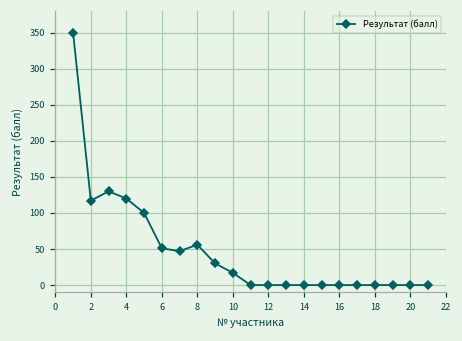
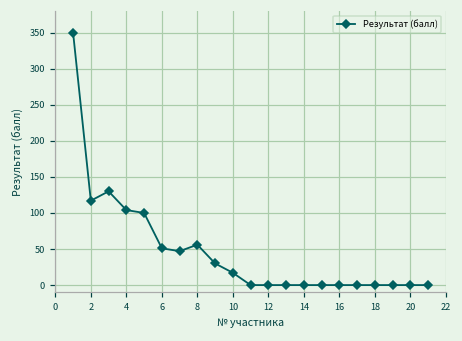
  {
    "2": 120,
-   "4": 120,
+   "4": 100,
    "6": 50,
    "8": 60,
    "10": 20,
    "12": 0,
    "14": 0,
    "16": 0,
    "18": 0,
    "20": 0
  }
